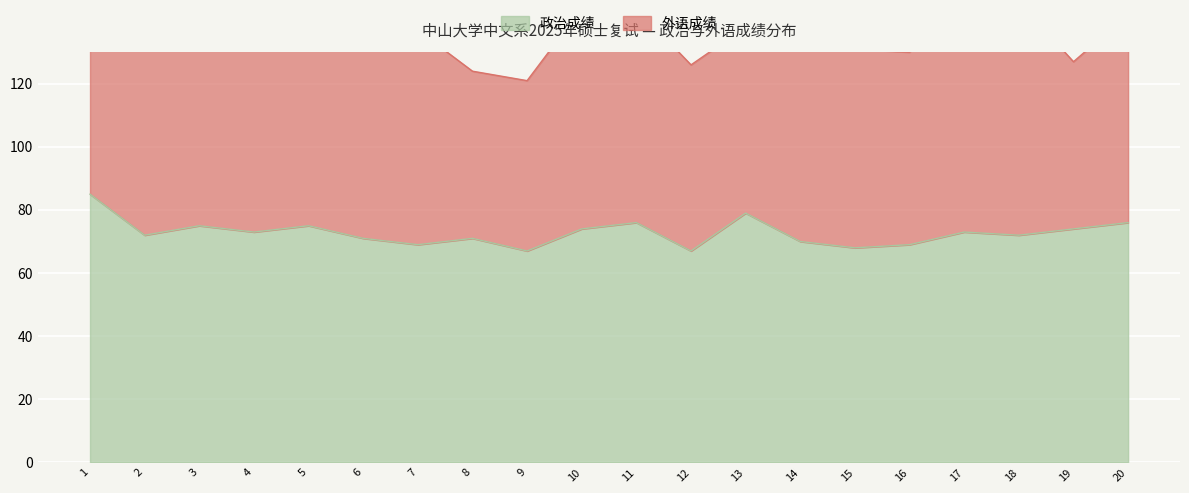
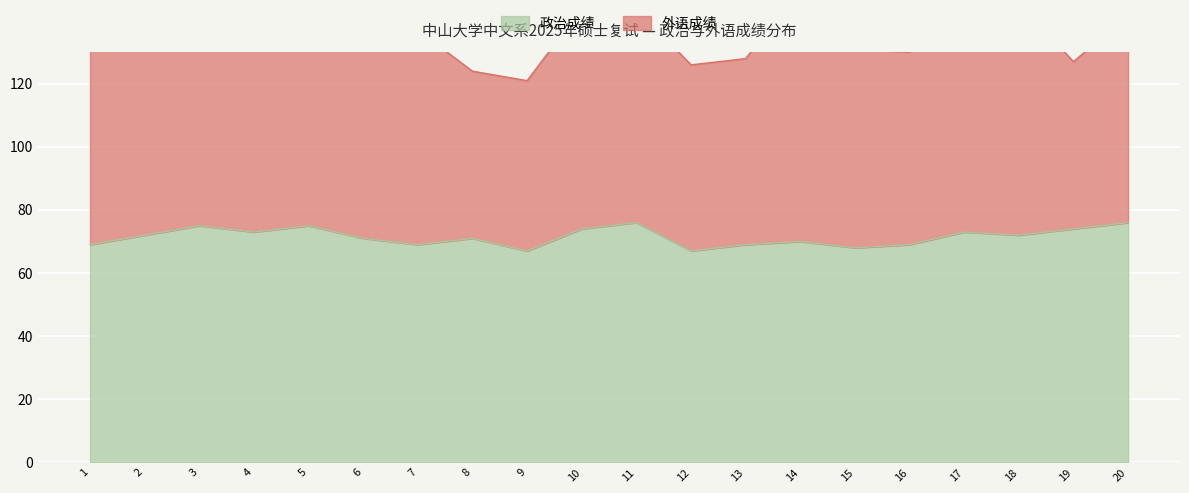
  {
    "政治成绩": {
-     "1": 85,
+     "1": 69,
      "2": 72,
      "3": 75,
      "4": 73,
      "5": 75,
      "6": 71,
      "7": 69,
      "8": 71,
      "9": 67,
      "10": 74,
      "11": 76,
      "12": 67,
-     "13": 79,
+     "13": 69,
      "14": 70,
      "15": 68,
      "16": 69,
      "17": 73,
      "18": 72,
      "19": 74,
      "20": 76
    },
    "外语成绩": {
      "8": 53,
      "9": 54,
      "12": 59,
      "16": 61,
      "19": 53
    }
  }
